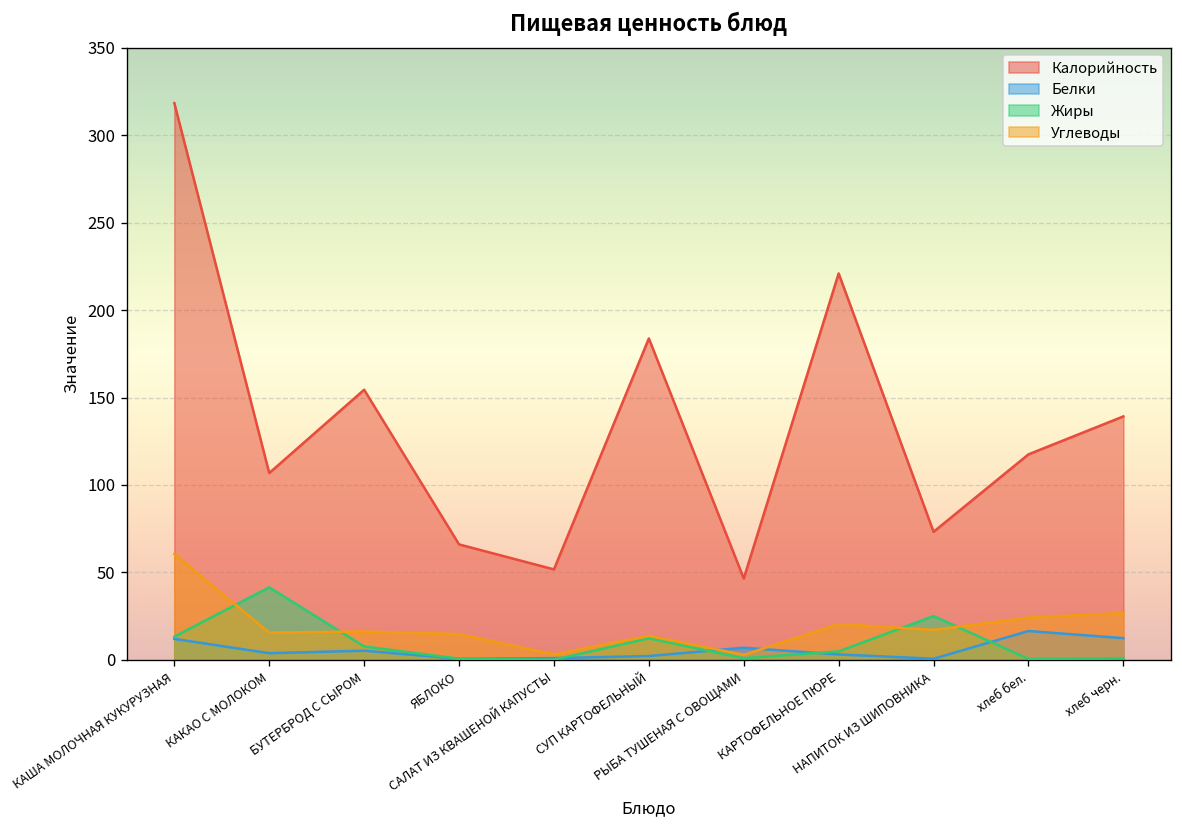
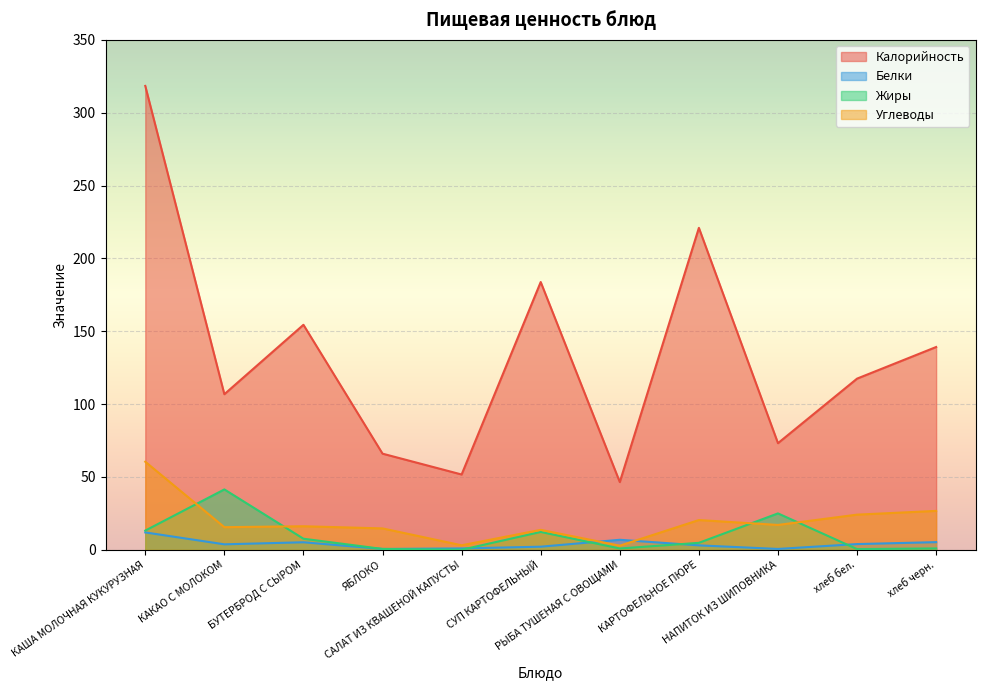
  {
    "Калорийность": {
      "КАША МОЛОЧНАЯ КУКУРУЗНАЯ": 318,
      "КАКАО С МОЛОКОМ": 107,
      "БУТЕРБРОД С СЫРОМ": 154,
      "ЯБЛОКО": 66,
      "САЛАТ ИЗ КВАШЕНОЙ КАПУСТЫ": 52,
      "СУП КАРТОФЕЛЬНЫЙ": 184,
      "РЫБА ТУШЕНАЯ С ОВОЩАМИ": 47,
      "КАРТОФЕЛЬНОЕ ПЮРЕ": 221,
      "НАПИТОК ИЗ ШИПОВНИКА": 73,
      "хлеб бел.": 118,
      "хлеб черн.": 139
    },
    "Белки": {
      "КАКАО С МОЛОКОМ": 4,
      "БУТЕРБРОД С СЫРОМ": 5,
      "СУП КАРТОФЕЛЬНЫЙ": 2,
      "РЫБА ТУШЕНАЯ С ОВОЩАМИ": 7,
      "КАРТОФЕЛЬНОЕ ПЮРЕ": 3,
      "НАПИТОК ИЗ ШИПОВНИКА": 1,
-     "хлеб бел.": 16,
-     "хлеб черн.": 12
+     "хлеб бел.": 4,
+     "хлеб черн.": 5
    },
    "Жиры": {
      "КАКАО С МОЛОКОМ": 41,
      "БУТЕРБРОД С СЫРОМ": 8,
      "РЫБА ТУШЕНАЯ С ОВОЩАМИ": 1,
      "КАРТОФЕЛЬНОЕ ПЮРЕ": 5,
      "НАПИТОК ИЗ ШИПОВНИКА": 25,
      "хлеб бел.": 1,
      "хлеб черн.": 1
    },
    "Углеводы": {
      "КАША МОЛОЧНАЯ КУКУРУЗНАЯ": 60,
      "КАКАО С МОЛОКОМ": 16,
      "БУТЕРБРОД С СЫРОМ": 16,
      "ЯБЛОКО": 15,
      "САЛАТ ИЗ КВАШЕНОЙ КАПУСТЫ": 3,
      "РЫБА ТУШЕНАЯ С ОВОЩАМИ": 3,
      "КАРТОФЕЛЬНОЕ ПЮРЕ": 20,
      "НАПИТОК ИЗ ШИПОВНИКА": 17,
      "хлеб бел.": 24,
      "хлеб черн.": 27
    }
  }
